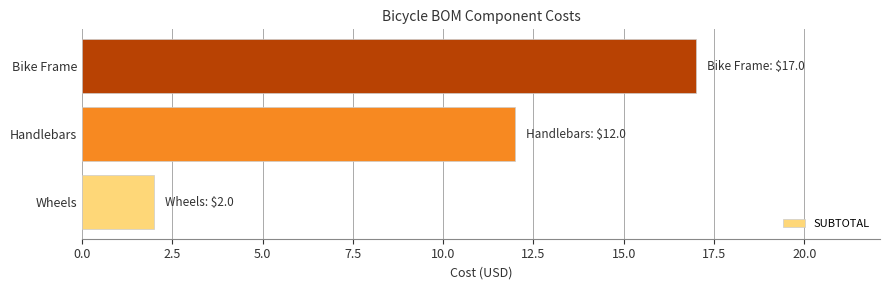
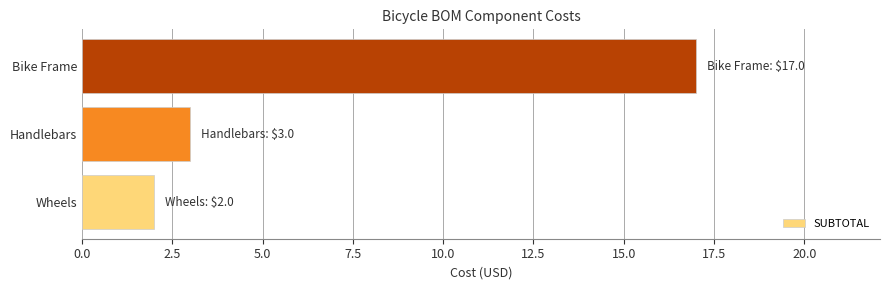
  {
    "Bike Frame": "$17.0",
-   "Handlebars": "$12.0",
+   "Handlebars": "$3.0",
    "Wheels": "$2.0"
  }
